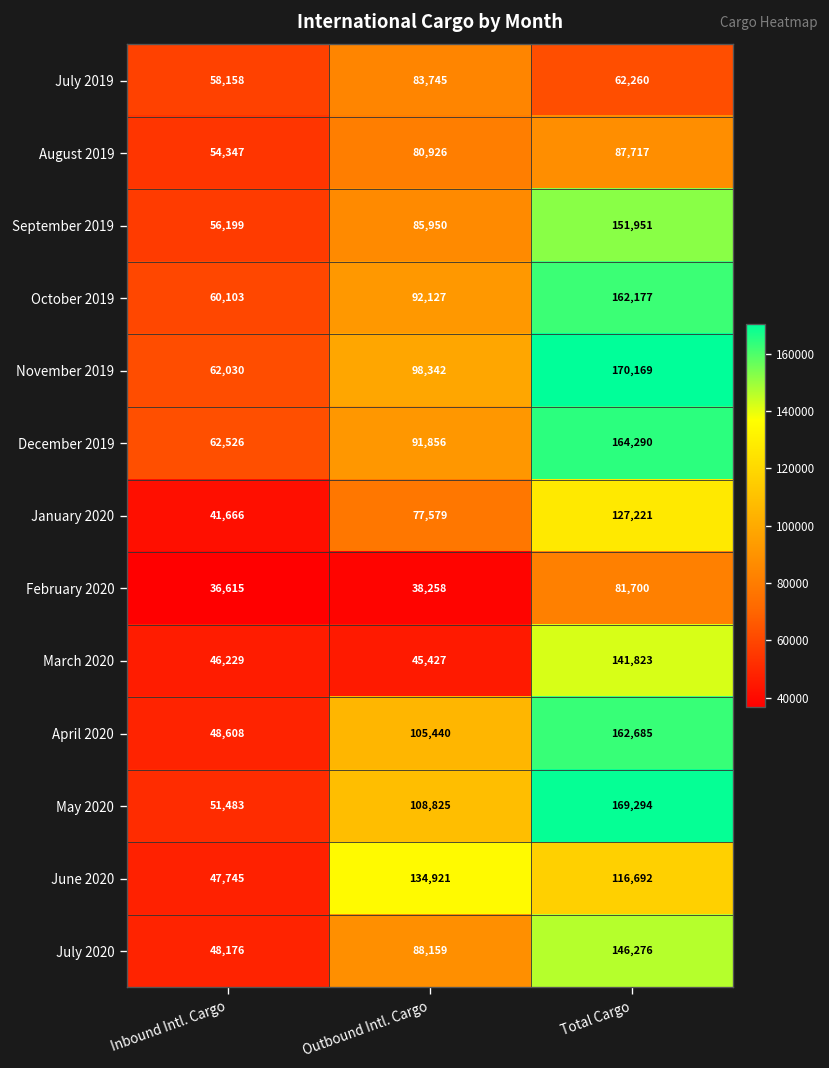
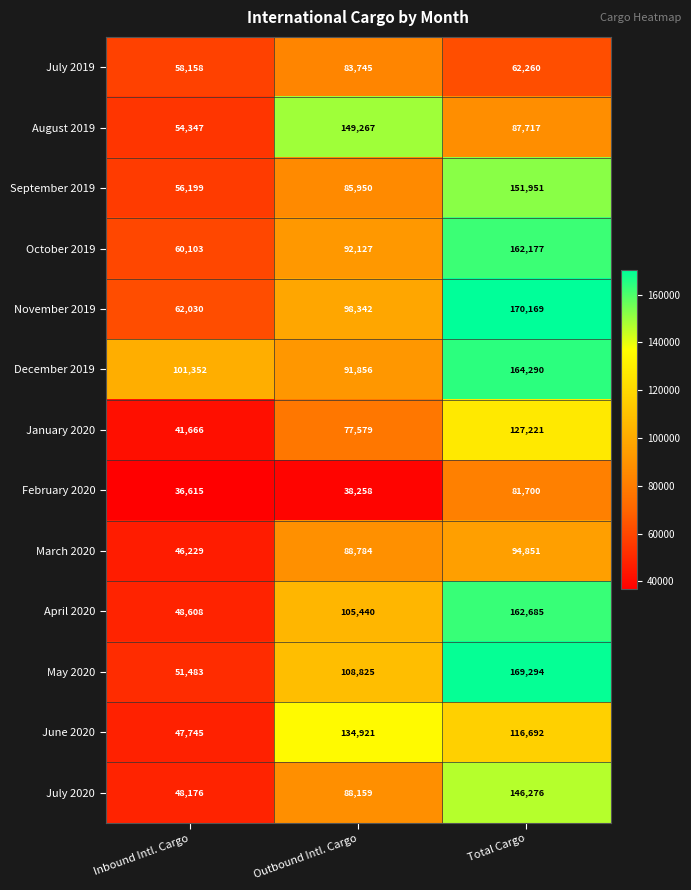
  {
    "July 2019": {
      "Inbound Intl. Cargo": "58,158",
      "Outbound Intl. Cargo": "83,745",
      "Total Cargo": "62,260"
    },
    "August 2019": {
      "Inbound Intl. Cargo": "54,347",
-     "Outbound Intl. Cargo": "80,926",
+     "Outbound Intl. Cargo": "149,267",
      "Total Cargo": "87,717"
    },
    "September 2019": {
      "Inbound Intl. Cargo": "56,199",
      "Outbound Intl. Cargo": "85,950",
      "Total Cargo": "151,951"
    },
    "October 2019": {
      "Inbound Intl. Cargo": "60,103",
      "Outbound Intl. Cargo": "92,127",
      "Total Cargo": "162,177"
    },
    "November 2019": {
      "Inbound Intl. Cargo": "62,030",
      "Outbound Intl. Cargo": "98,342",
      "Total Cargo": "170,169"
    },
    "December 2019": {
-     "Inbound Intl. Cargo": "62,526",
+     "Inbound Intl. Cargo": "101,352",
      "Outbound Intl. Cargo": "91,856",
      "Total Cargo": "164,290"
    },
    "January 2020": {
      "Inbound Intl. Cargo": "41,666",
      "Outbound Intl. Cargo": "77,579",
      "Total Cargo": "127,221"
    },
    "February 2020": {
      "Inbound Intl. Cargo": "36,615",
      "Outbound Intl. Cargo": "38,258",
      "Total Cargo": "81,700"
    },
    "March 2020": {
      "Inbound Intl. Cargo": "46,229",
-     "Outbound Intl. Cargo": "45,427",
-     "Total Cargo": "141,823"
+     "Outbound Intl. Cargo": "88,784",
+     "Total Cargo": "94,851"
    },
    "April 2020": {
      "Inbound Intl. Cargo": "48,608",
      "Outbound Intl. Cargo": "105,440",
      "Total Cargo": "162,685"
    },
    "May 2020": {
      "Inbound Intl. Cargo": "51,483",
      "Outbound Intl. Cargo": "108,825",
      "Total Cargo": "169,294"
    },
    "June 2020": {
      "Inbound Intl. Cargo": "47,745",
      "Outbound Intl. Cargo": "134,921",
      "Total Cargo": "116,692"
    },
    "July 2020": {
      "Inbound Intl. Cargo": "48,176",
      "Outbound Intl. Cargo": "88,159",
      "Total Cargo": "146,276"
    }
  }
